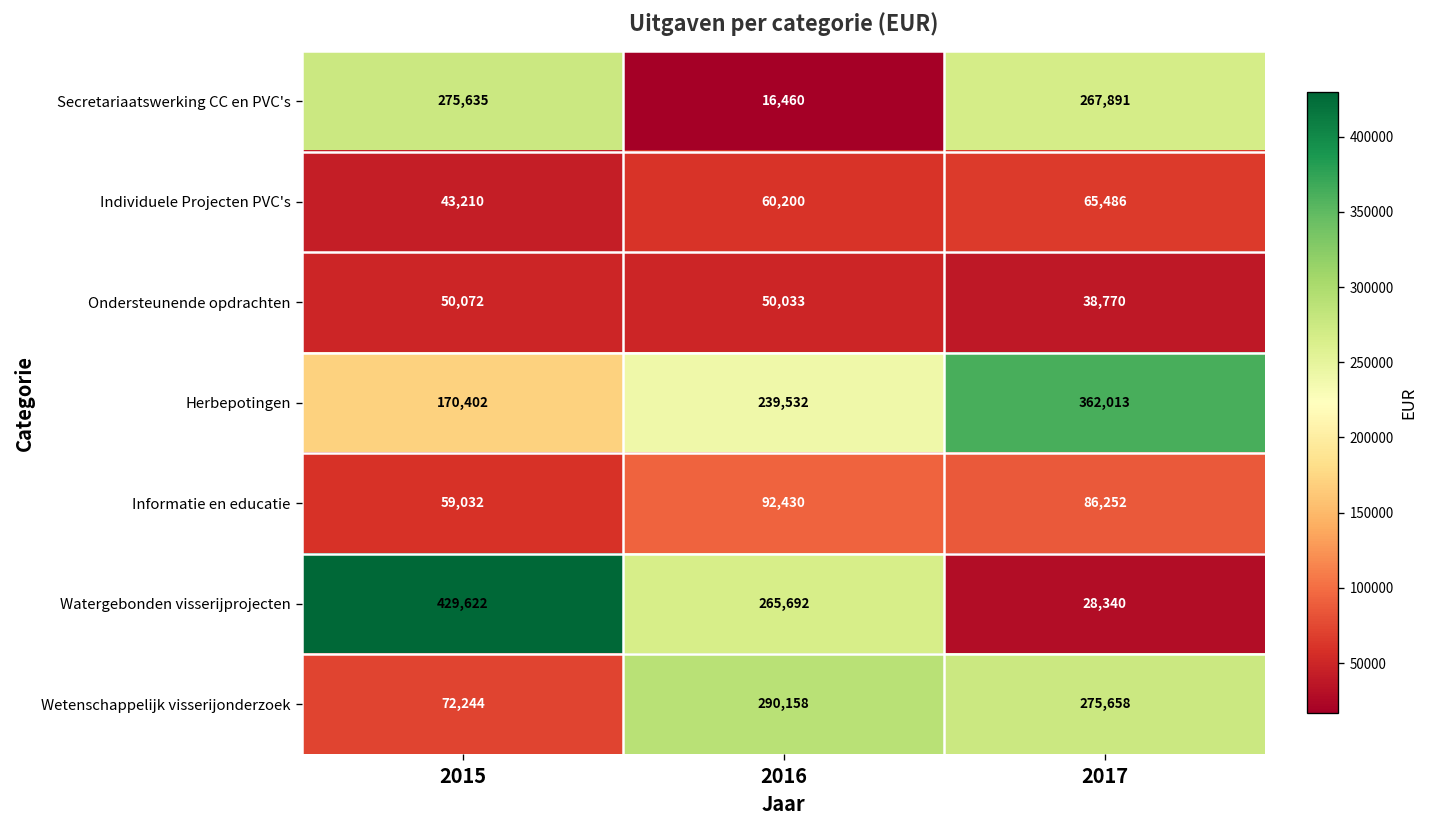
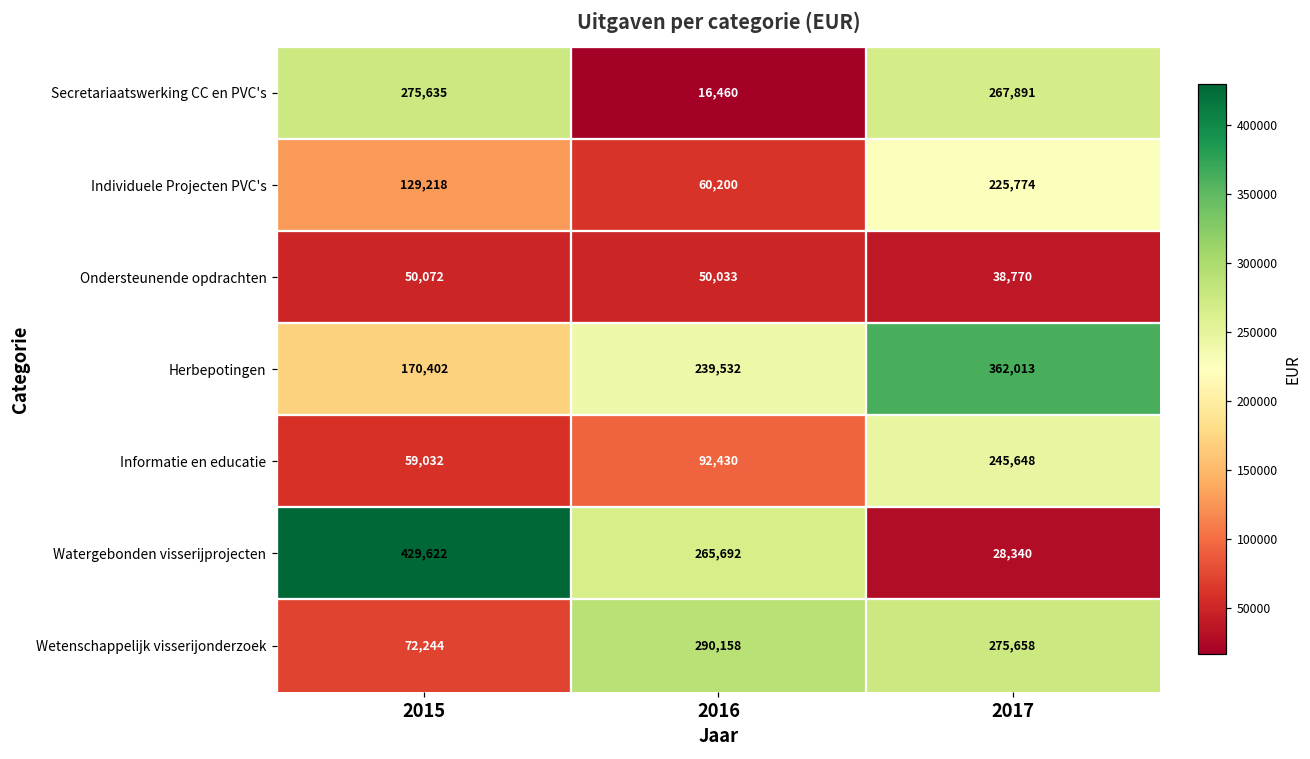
  {
    "Secretariaatswerking CC en PVC's": {
      "2015": "275,635",
      "2016": "16,460",
      "2017": "267,891"
    },
    "Individuele Projecten PVC's": {
-     "2015": "43,210",
+     "2015": "129,218",
      "2016": "60,200",
-     "2017": "65,486"
+     "2017": "225,774"
    },
    "Ondersteunende opdrachten": {
      "2015": "50,072",
      "2016": "50,033",
      "2017": "38,770"
    },
    "Herbepotingen": {
      "2015": "170,402",
      "2016": "239,532",
      "2017": "362,013"
    },
    "Informatie en educatie": {
      "2015": "59,032",
      "2016": "92,430",
-     "2017": "86,252"
+     "2017": "245,648"
    },
    "Watergebonden visserijprojecten": {
      "2015": "429,622",
      "2016": "265,692",
      "2017": "28,340"
    },
    "Wetenschappelijk visserijonderzoek": {
      "2015": "72,244",
      "2016": "290,158",
      "2017": "275,658"
    }
  }
